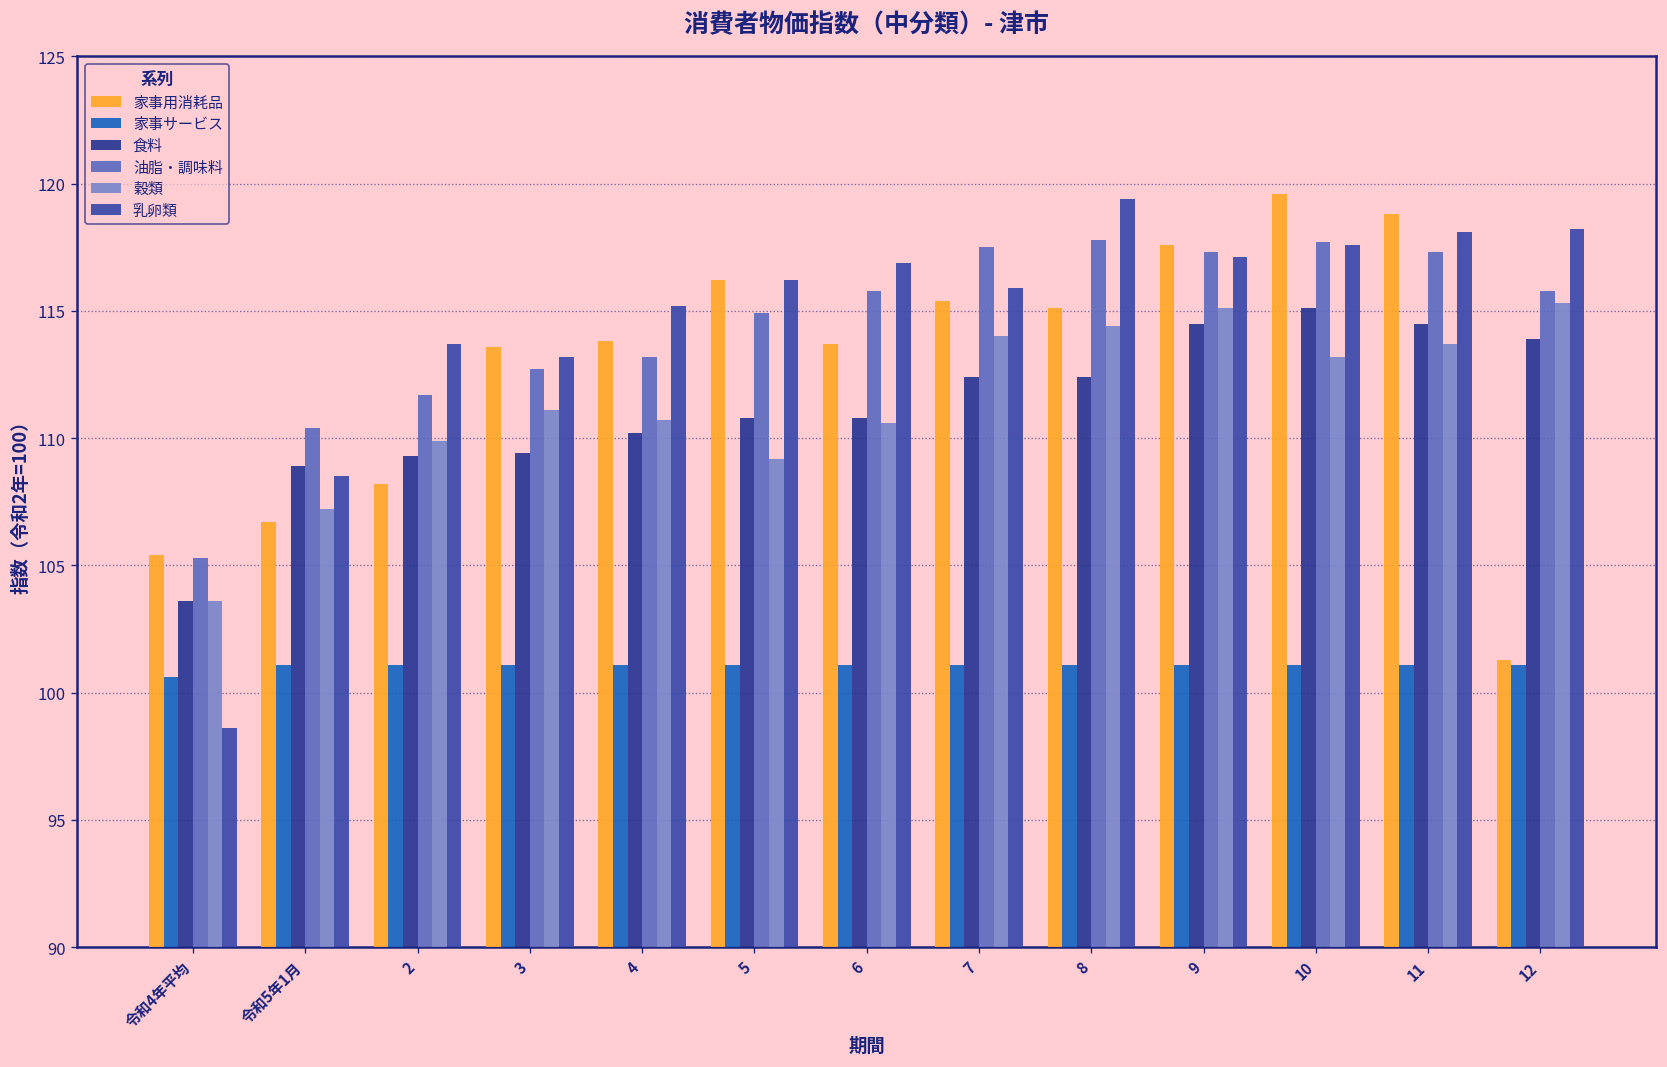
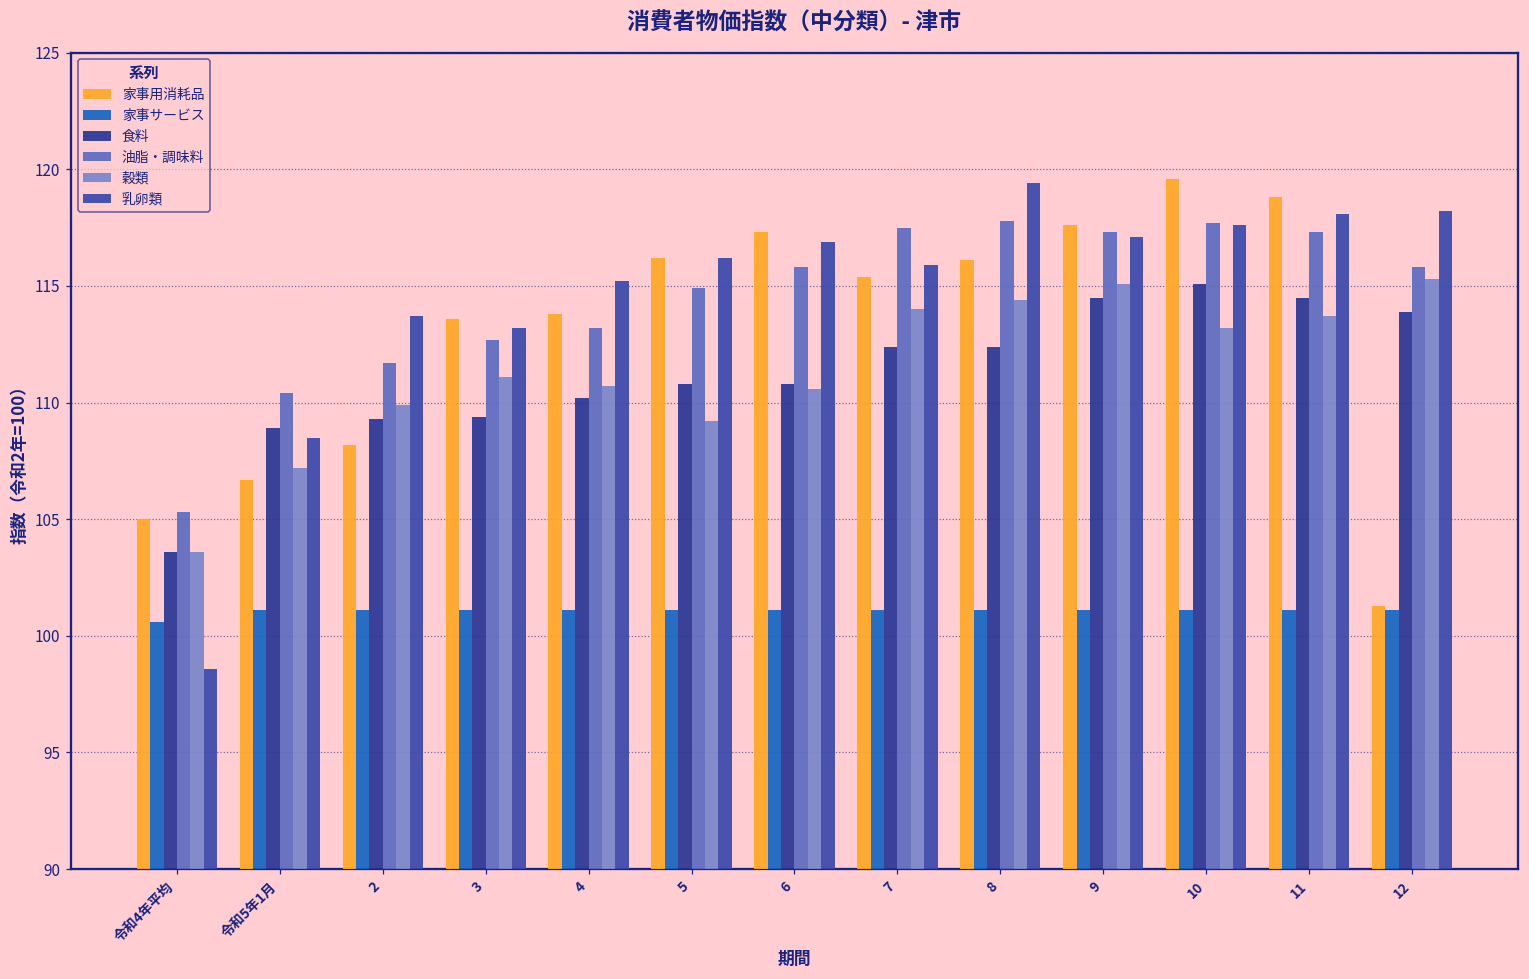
  {
    "家事用消耗品": {
-     "令和4年平均": 105.4,
+     "令和4年平均": 105.0,
      "令和5年1月": 106.7,
      "2": 108.2,
      "3": 113.6,
      "4": 113.8,
      "5": 116.2,
-     "6": 113.7,
+     "6": 117.3,
      "7": 115.4,
-     "8": 115.1,
+     "8": 116.1,
      "9": 117.6,
      "10": 119.6,
      "11": 118.8,
      "12": 101.3
    }
  }
